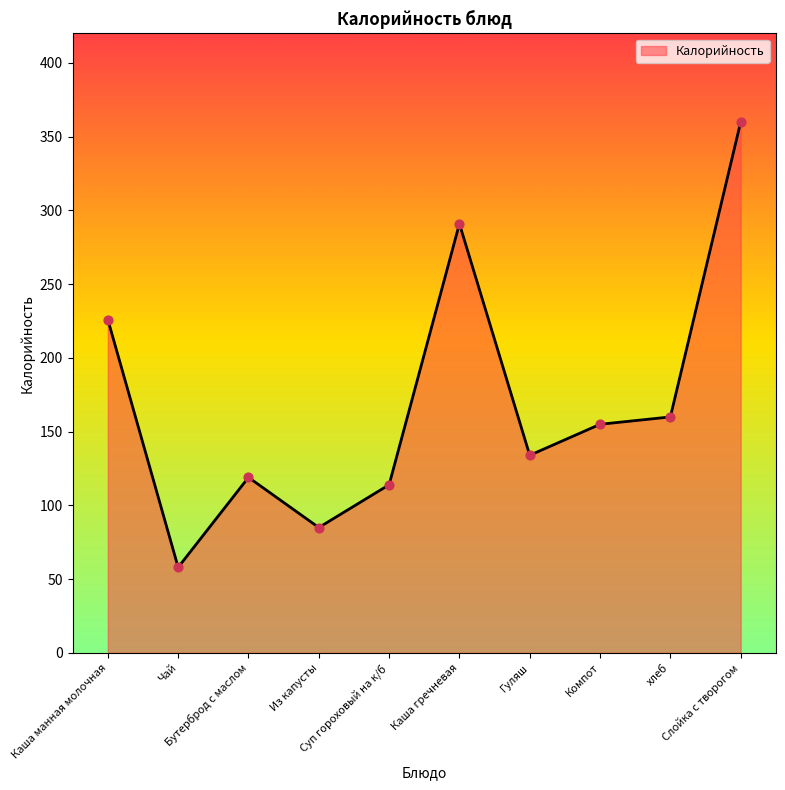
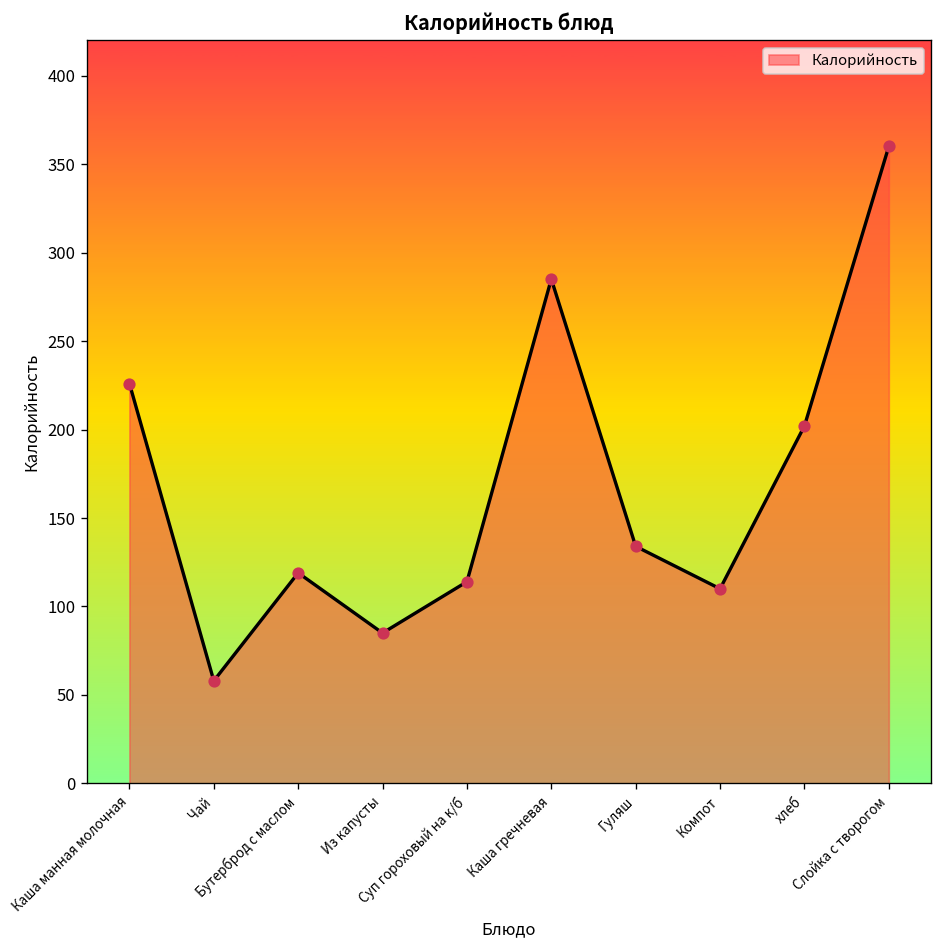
  {
    "Каша манная молочная": 226,
    "Чай": 58,
    "Бутерброд с маслом": 119,
    "Из капусты": 85,
    "Суп гороховый на к/б": 114,
-   "Каша гречневая": 291,
+   "Каша гречневая": 285,
    "Гуляш": 134,
-   "Компот": 155,
-   "хлеб": 160,
+   "Компот": 110,
+   "хлеб": 202,
    "Слойка с творогом": 360
  }
